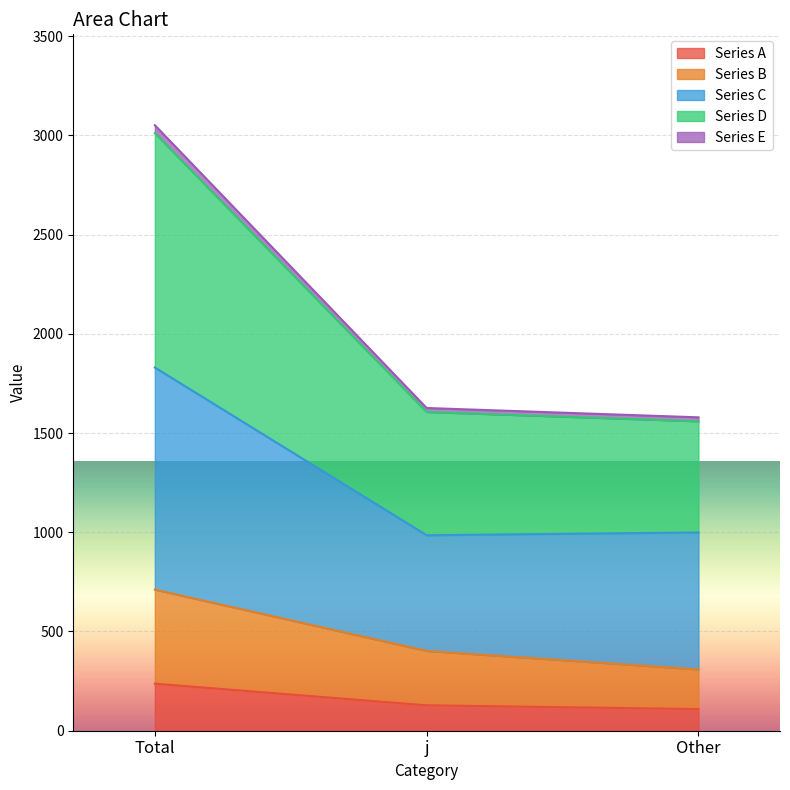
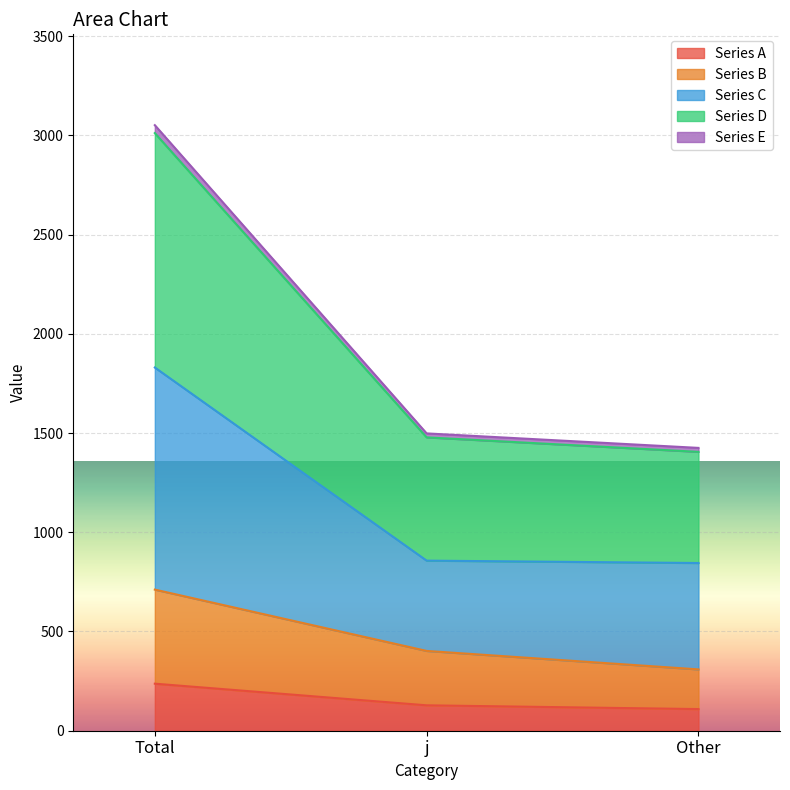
  {
    "Series C": {
      "Total": 1120,
-     "j": 580,
-     "Other": 690
+     "j": 460,
+     "Other": 540
    },
    "Series D": {
      "Total": 1180,
      "j": 620,
      "Other": 560
    },
    "Series E": {
      "Total": 40,
      "j": 20,
      "Other": 20
    }
  }
